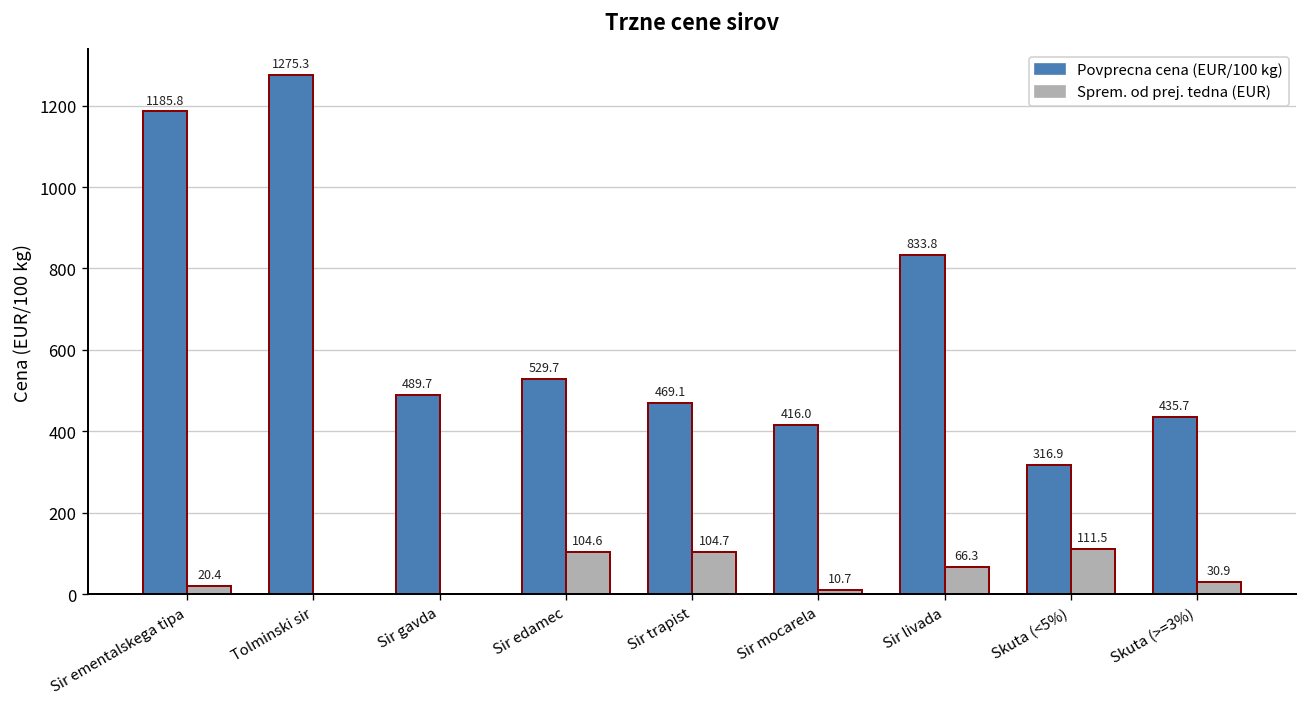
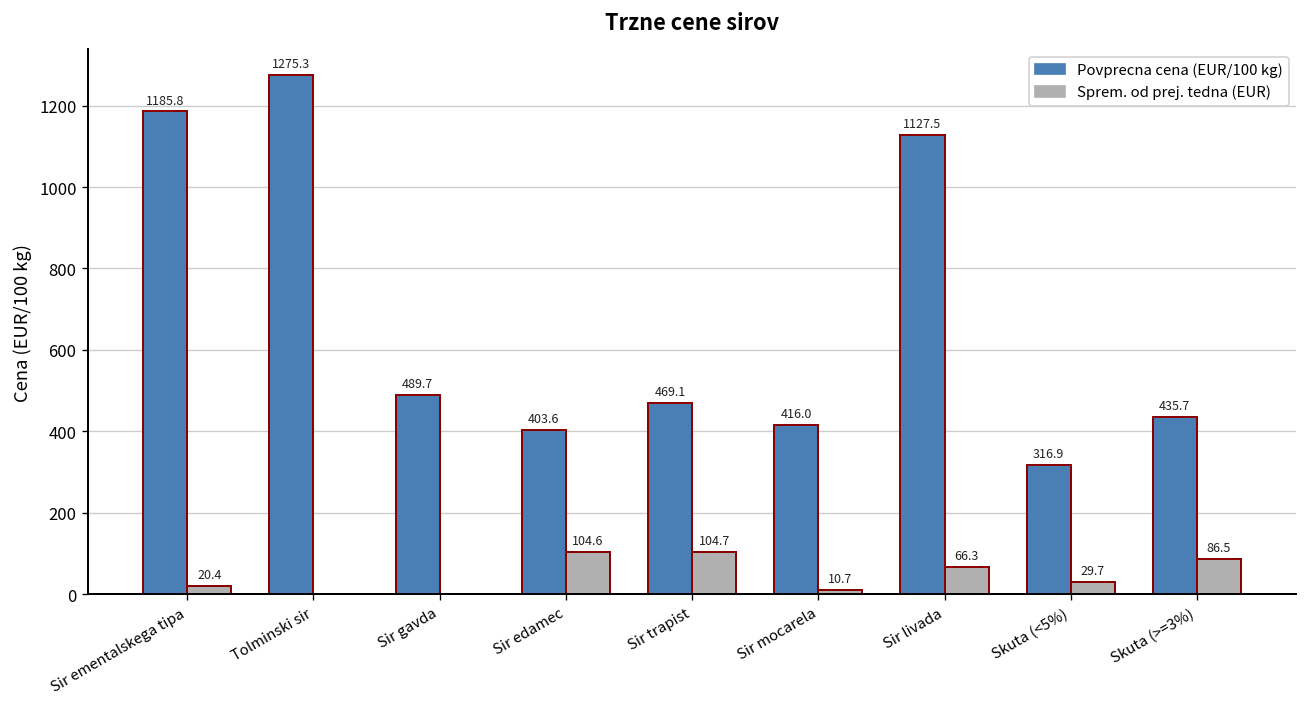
  {
    "Povprecna cena (EUR/100 kg)": {
      "Sir ementalskega tipa": 1185.8,
      "Tolminski sir": 1275.3,
      "Sir gavda": 489.7,
-     "Sir edamec": 529.7,
+     "Sir edamec": 403.6,
      "Sir trapist": 469.1,
      "Sir mocarela": 416.0,
-     "Sir livada": 833.8,
+     "Sir livada": 1127.5,
      "Skuta (<5%)": 316.9,
      "Skuta (>=3%)": 435.7
    },
    "Sprem. od prej. tedna (EUR)": {
      "Sir ementalskega tipa": 20.4,
      "Sir edamec": 104.6,
      "Sir trapist": 104.7,
      "Sir mocarela": 10.7,
      "Sir livada": 66.3,
-     "Skuta (<5%)": 111.5,
-     "Skuta (>=3%)": 30.9
+     "Skuta (<5%)": 29.7,
+     "Skuta (>=3%)": 86.5
    }
  }
